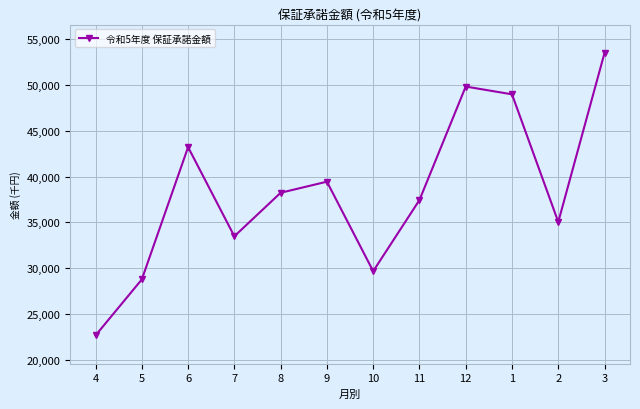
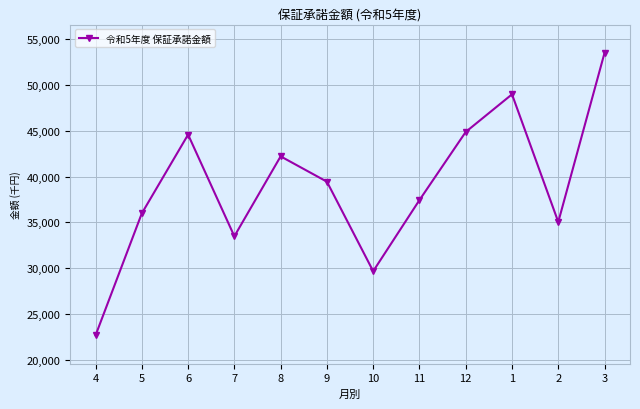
  {
    "4": "23,000",
-   "5": "29,000",
-   "6": "43,000",
+   "5": "36,000",
+   "6": "45,000",
    "7": "33,000",
-   "8": "38,000",
+   "8": "42,000",
    "9": "39,000",
    "10": "30,000",
    "11": "37,000",
-   "12": "50,000",
+   "12": "45,000",
    "1": "49,000",
    "2": "35,000",
    "3": "54,000"
  }
